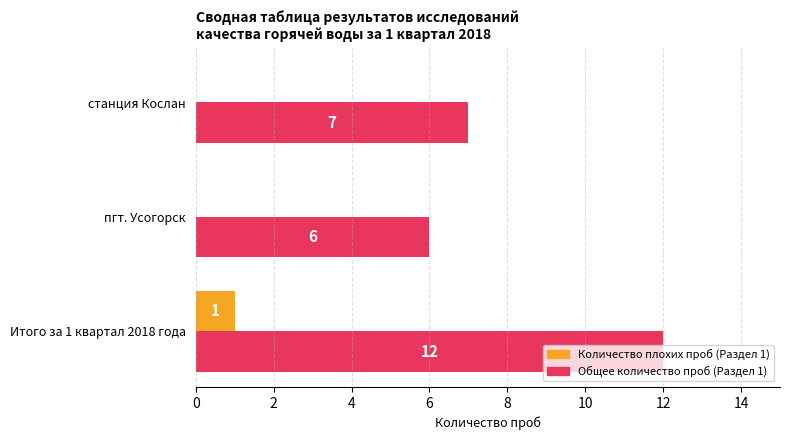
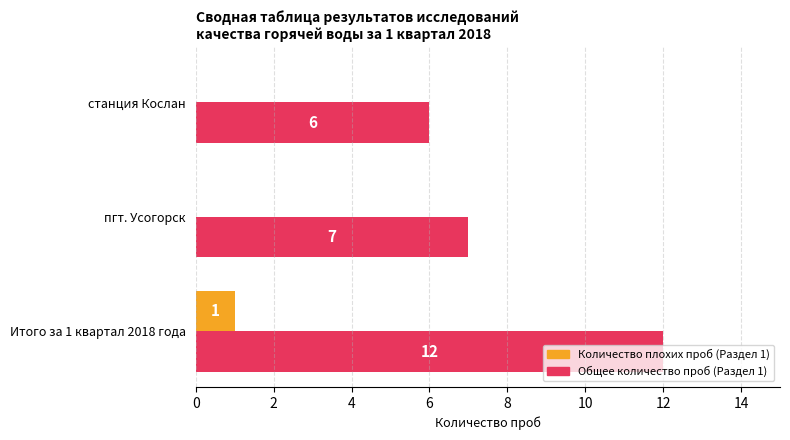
  {
    "Общее количество проб (Раздел 1)": {
-     "станция Кослан": 7,
-     "пгт. Усогорск": 6
+     "станция Кослан": 6,
+     "пгт. Усогорск": 7
    },
    "Количество плохих проб (Раздел 1)": {
      "Итого за 1 квартал 2018 года": 1
    }
  }
